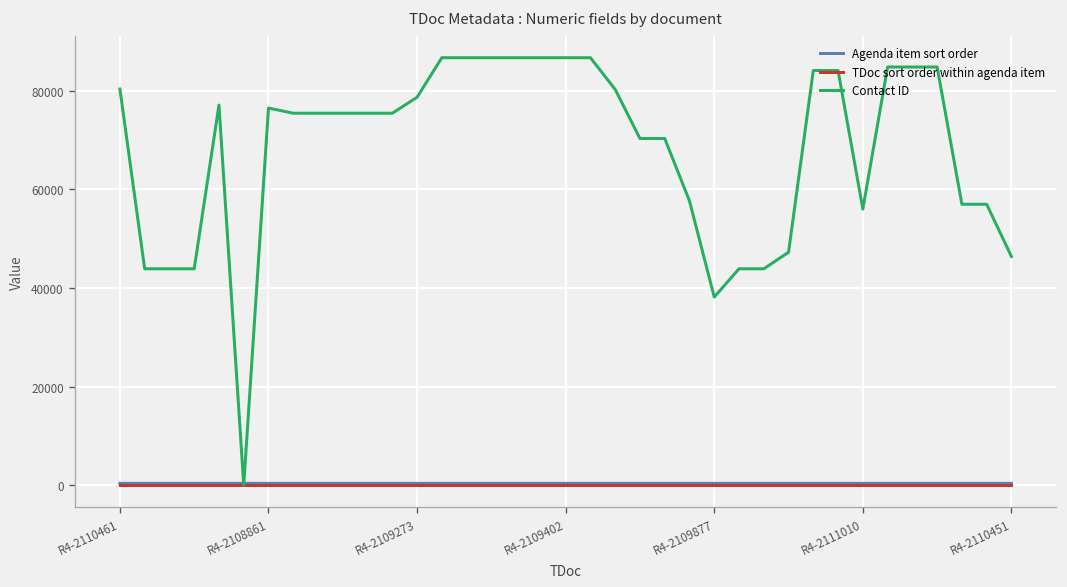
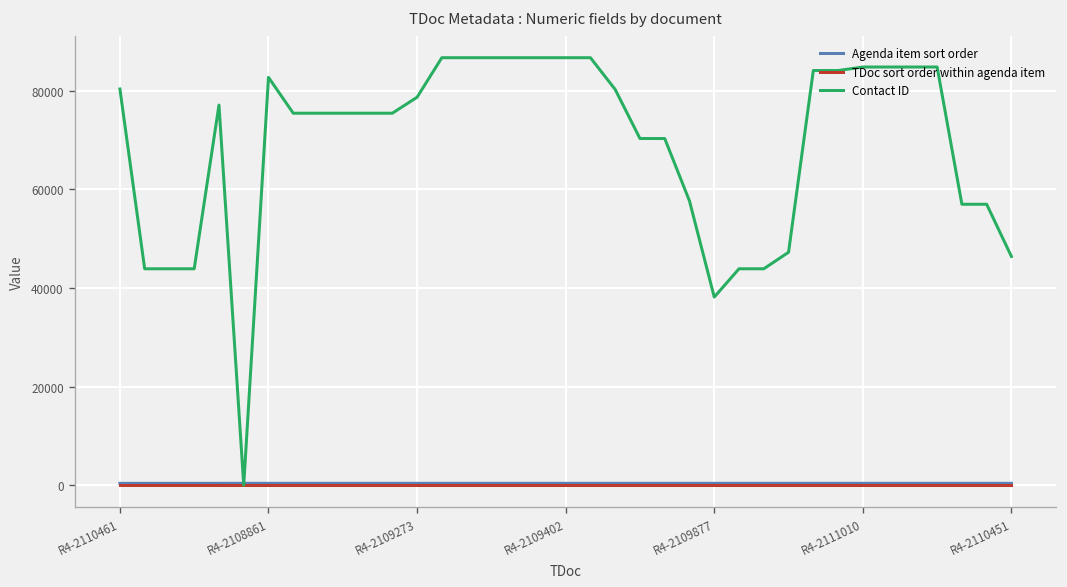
  {
    "Contact ID": {
      "R4-2110461": 80000,
-     "R4-2108861": 76000,
+     "R4-2108861": 83000,
      "R4-2109273": 79000,
      "R4-2109402": 87000,
      "R4-2109877": 38000,
-     "R4-2111010": 56000,
+     "R4-2111010": 85000,
      "R4-2110451": 46000
    }
  }
